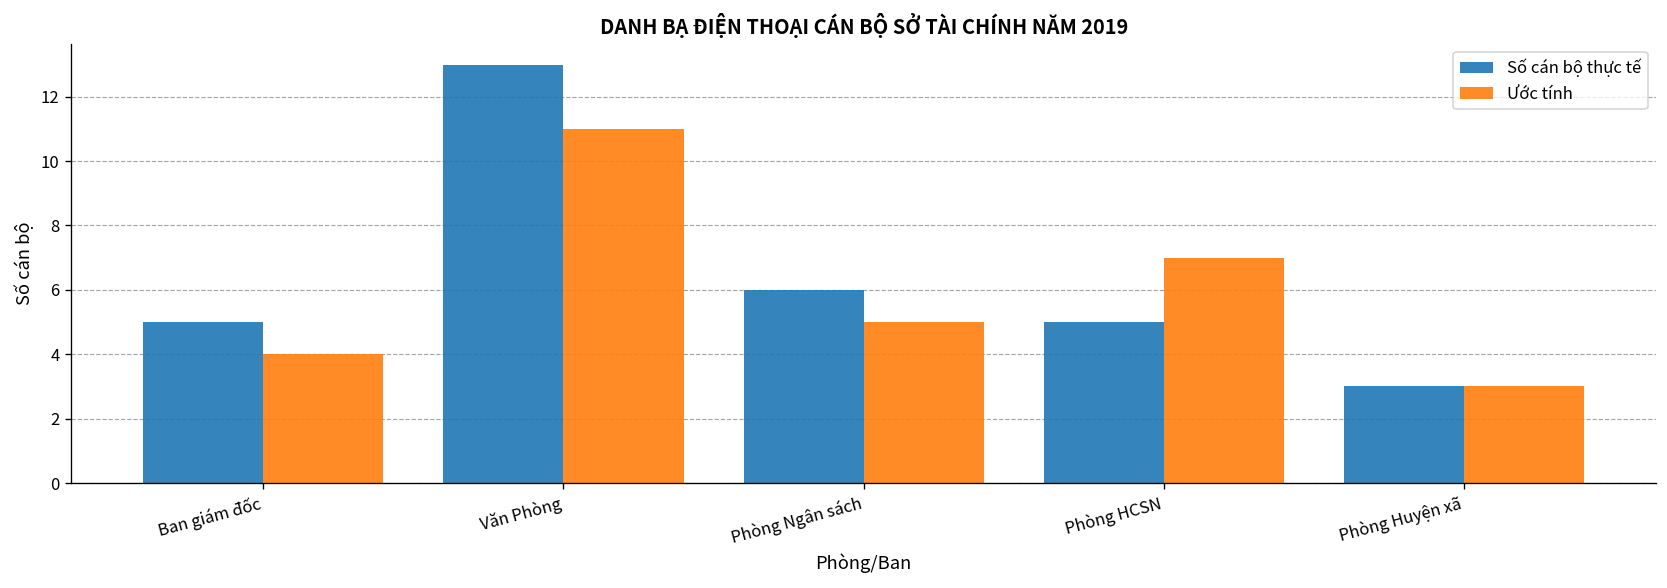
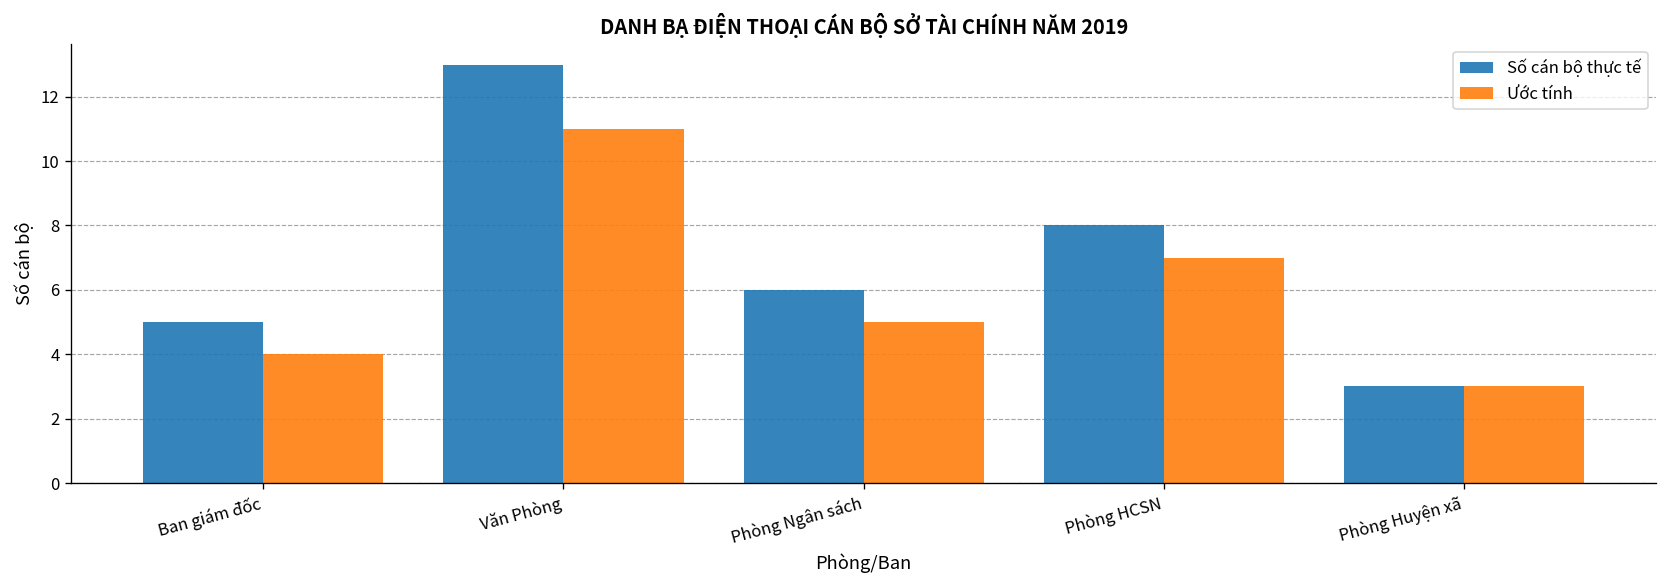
  {
    "Số cán bộ thực tế": {
      "Ban giám đốc": 5,
      "Văn Phòng": 13,
      "Phòng Ngân sách": 6,
-     "Phòng HCSN": 5,
+     "Phòng HCSN": 8,
      "Phòng Huyện xã": 3
    },
    "Ước tính": {
      "Ban giám đốc": 4,
      "Văn Phòng": 11,
      "Phòng Ngân sách": 5,
      "Phòng HCSN": 7,
      "Phòng Huyện xã": 3
    }
  }
